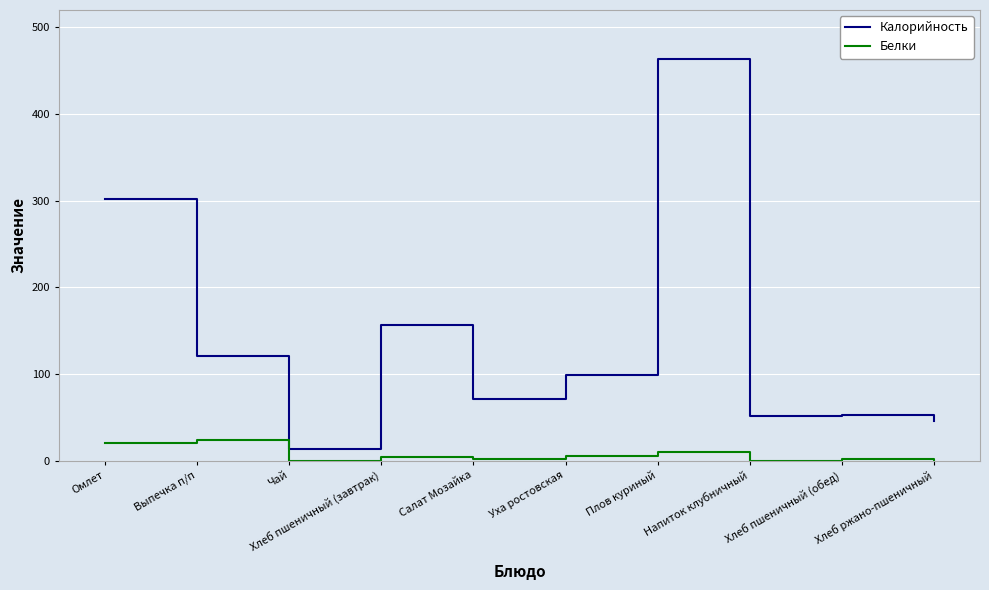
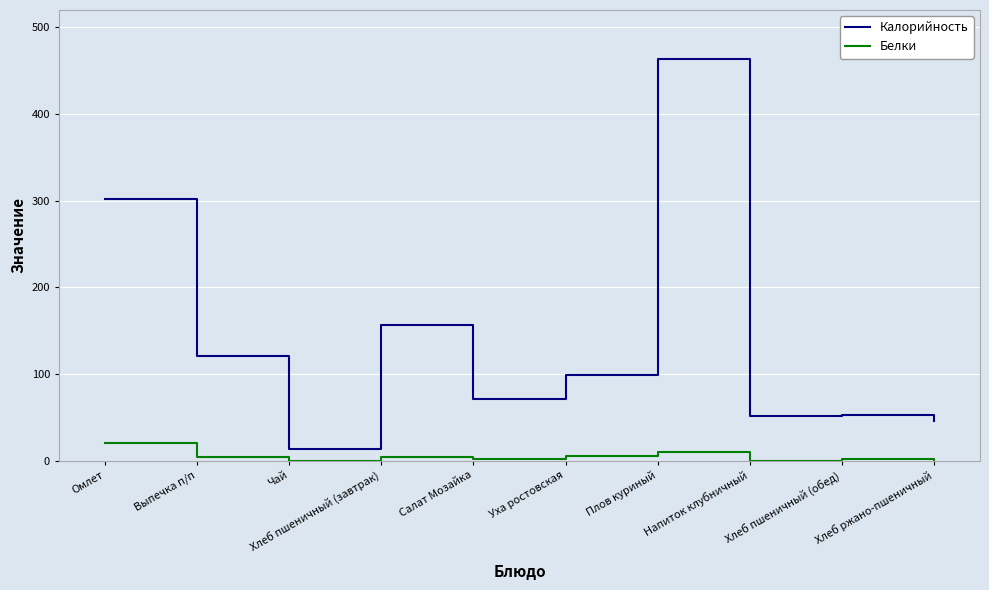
  {
    "Калорийность": {
      "Омлет": 300,
      "Выпечка п/п": 120,
      "Чай": 10,
      "Хлеб пшеничный (завтрак)": 160,
      "Салат Мозайка": 70,
      "Уха ростовская": 100,
      "Плов куриный": 460,
      "Напиток клубничный": 50,
      "Хлеб пшеничный (обед)": 50,
      "Хлеб ржано-пшеничный": 50
    },
    "Белки": {
      "Омлет": 20,
-     "Выпечка п/п": 20,
+     "Выпечка п/п": 0,
      "Чай": 0,
      "Хлеб пшеничный (завтрак)": 0,
      "Салат Мозайка": 0,
      "Уха ростовская": 10,
      "Плов куриный": 10,
      "Напиток клубничный": 0,
      "Хлеб пшеничный (обед)": 0,
      "Хлеб ржано-пшеничный": 0
    }
  }
